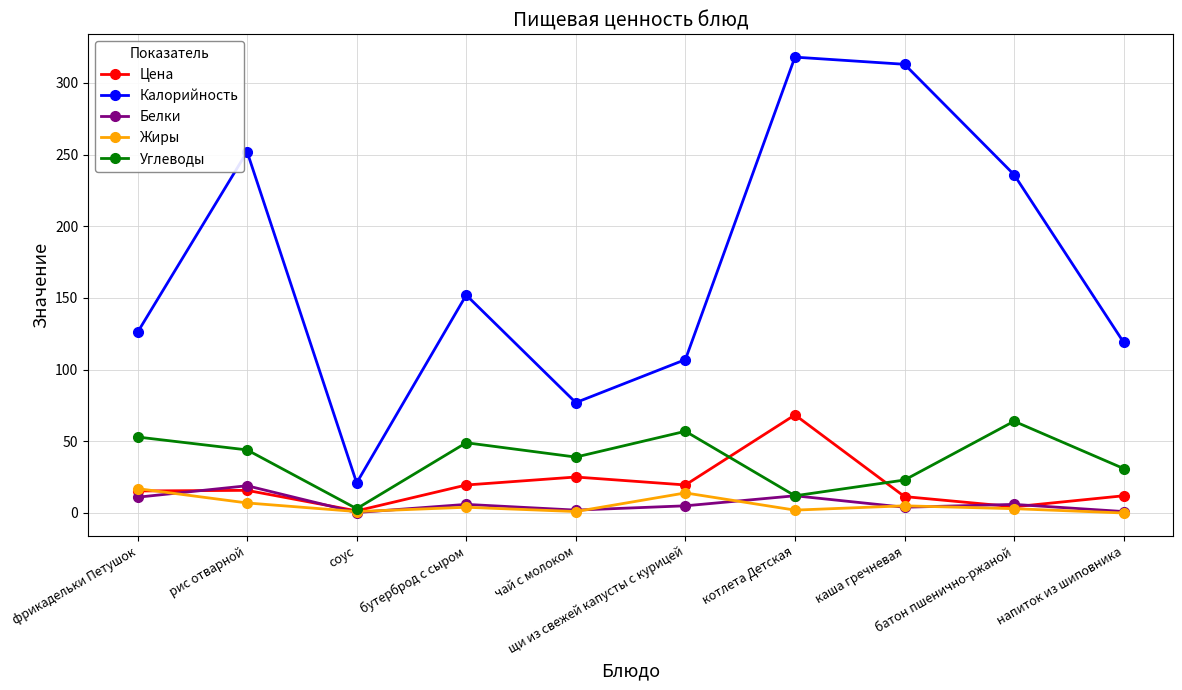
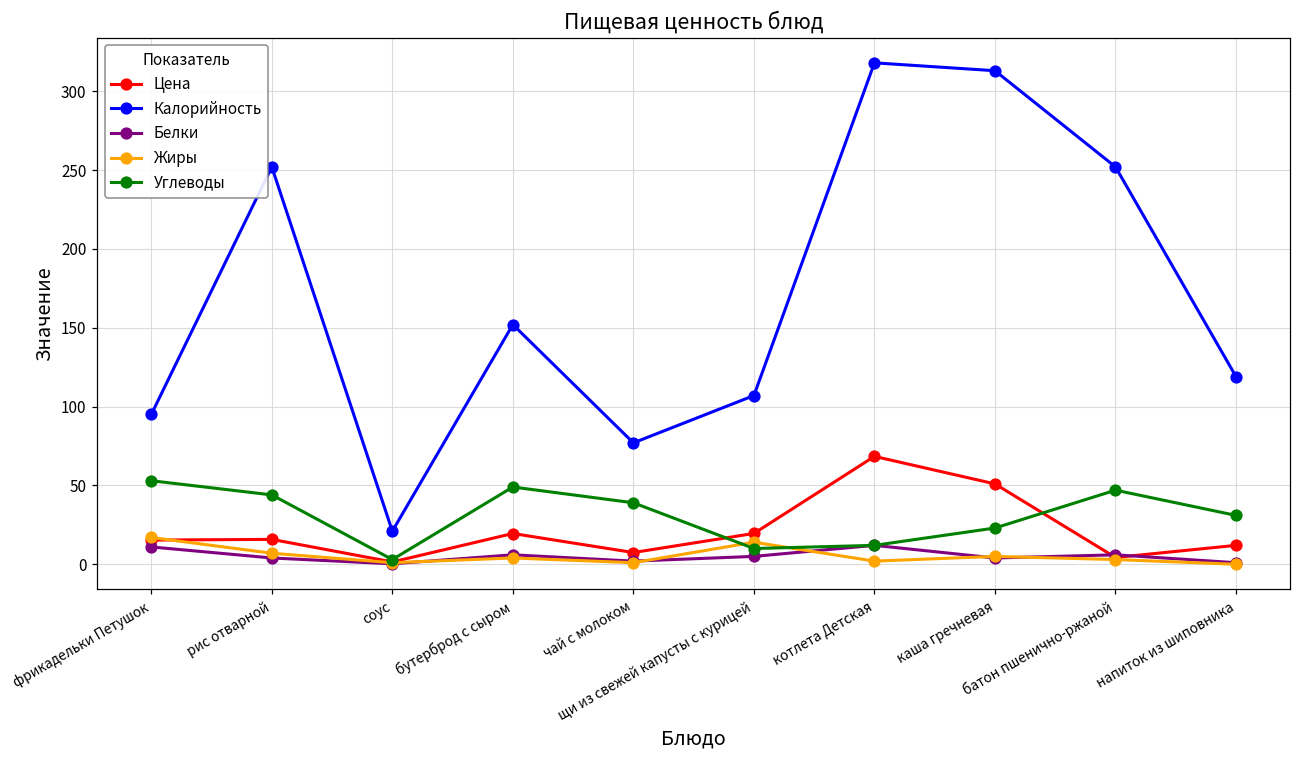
  {
    "Цена": {
      "рис отварной": 16,
      "бутерброд с сыром": 20,
-     "чай с молоком": 25,
+     "чай с молоком": 7,
      "щи из свежей капусты с курицей": 20,
      "котлета Детская": 68,
-     "каша гречневая": 11,
+     "каша гречневая": 51,
      "напиток из шиповника": 12
    },
    "Калорийность": {
-     "фрикадельки Петушок": 126,
+     "фрикадельки Петушок": 95,
      "рис отварной": 252,
      "соус": 21,
      "бутерброд с сыром": 152,
      "чай с молоком": 77,
      "щи из свежей капусты с курицей": 107,
      "котлета Детская": 318,
      "каша гречневая": 313,
-     "батон пшенично-ржаной": 236,
+     "батон пшенично-ржаной": 252,
      "напиток из шиповника": 119
    },
    "Белки": {
      "фрикадельки Петушок": 11,
-     "рис отварной": 19,
+     "рис отварной": 4,
      "бутерброд с сыром": 6,
      "щи из свежей капусты с курицей": 5
    },
    "Жиры": {
      "рис отварной": 7,
      "бутерброд с сыром": 4,
      "щи из свежей капусты с курицей": 14,
      "котлета Детская": 2
    },
    "Углеводы": {
      "фрикадельки Петушок": 53,
      "рис отварной": 44,
      "бутерброд с сыром": 49,
      "чай с молоком": 39,
-     "щи из свежей капусты с курицей": 57,
+     "щи из свежей капусты с курицей": 10,
      "каша гречневая": 23,
-     "батон пшенично-ржаной": 64,
+     "батон пшенично-ржаной": 47,
      "напиток из шиповника": 31
    }
  }
